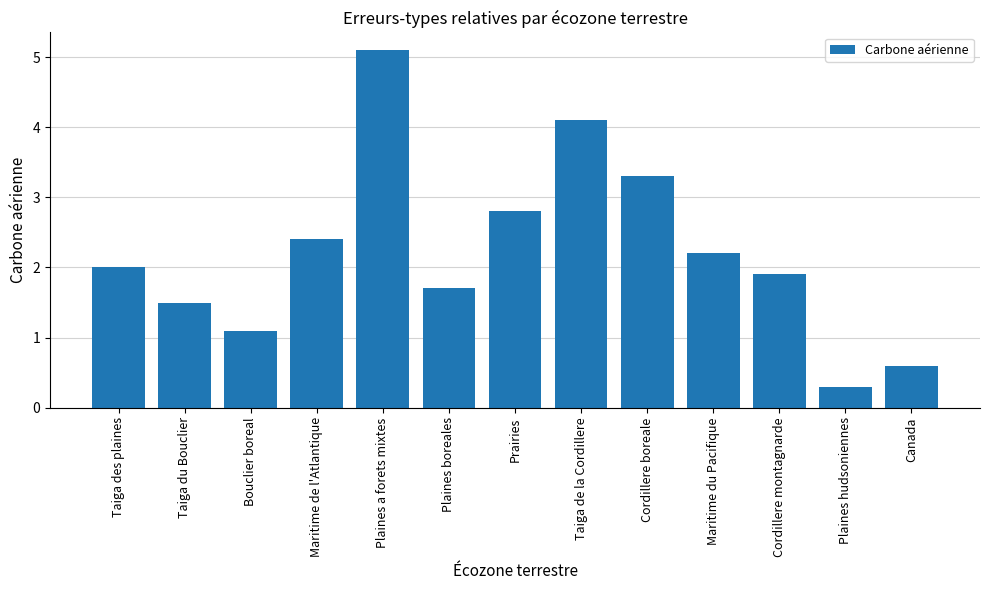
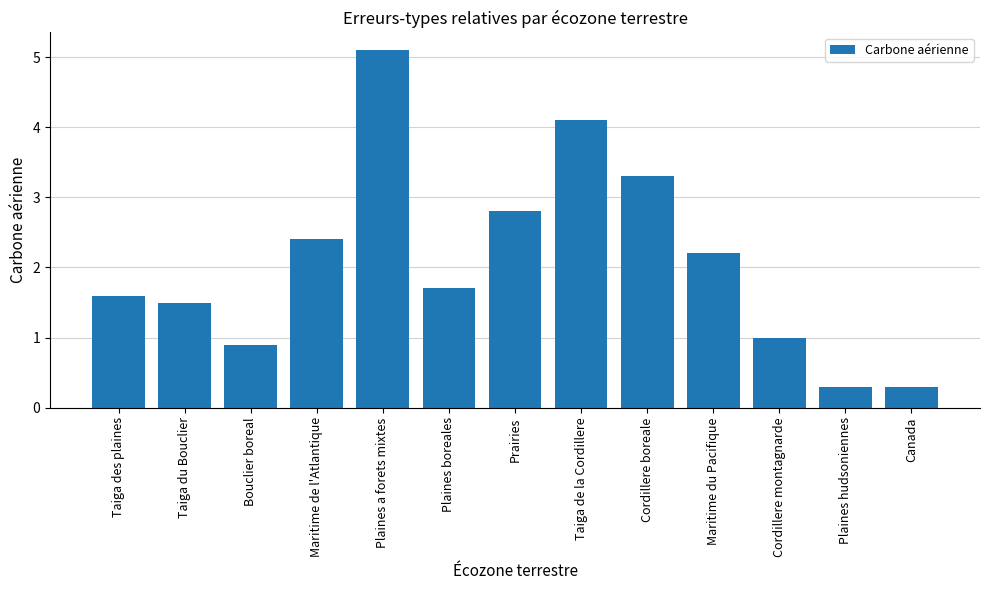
  {
-   "Taiga des plaines": 2.0,
+   "Taiga des plaines": 1.6,
    "Taiga du Bouclier": 1.5,
-   "Bouclier boreal": 1.1,
+   "Bouclier boreal": 0.9,
    "Maritime de l'Atlantique": 2.4,
    "Plaines a forets mixtes": 5.1,
    "Plaines boreales": 1.7,
    "Prairies": 2.8,
    "Taiga de la Cordillere": 4.1,
    "Cordillere boreale": 3.3,
    "Maritime du Pacifique": 2.2,
-   "Cordillere montagnarde": 1.9,
+   "Cordillere montagnarde": 1.0,
    "Plaines hudsoniennes": 0.3,
-   "Canada": 0.6
+   "Canada": 0.3
  }
